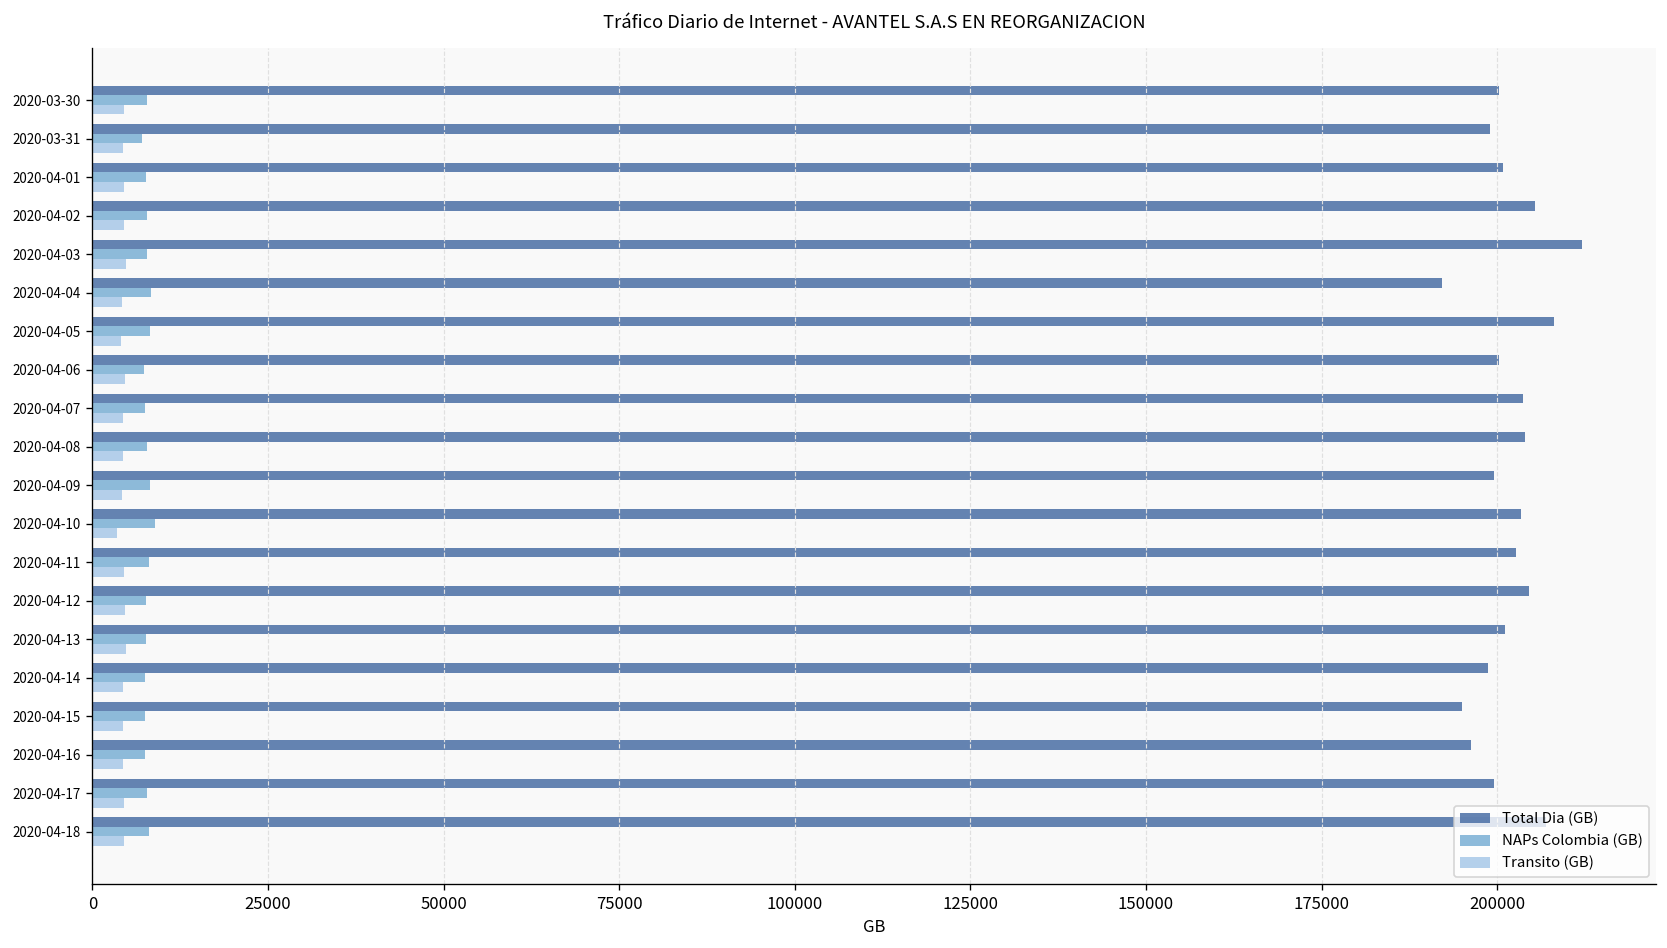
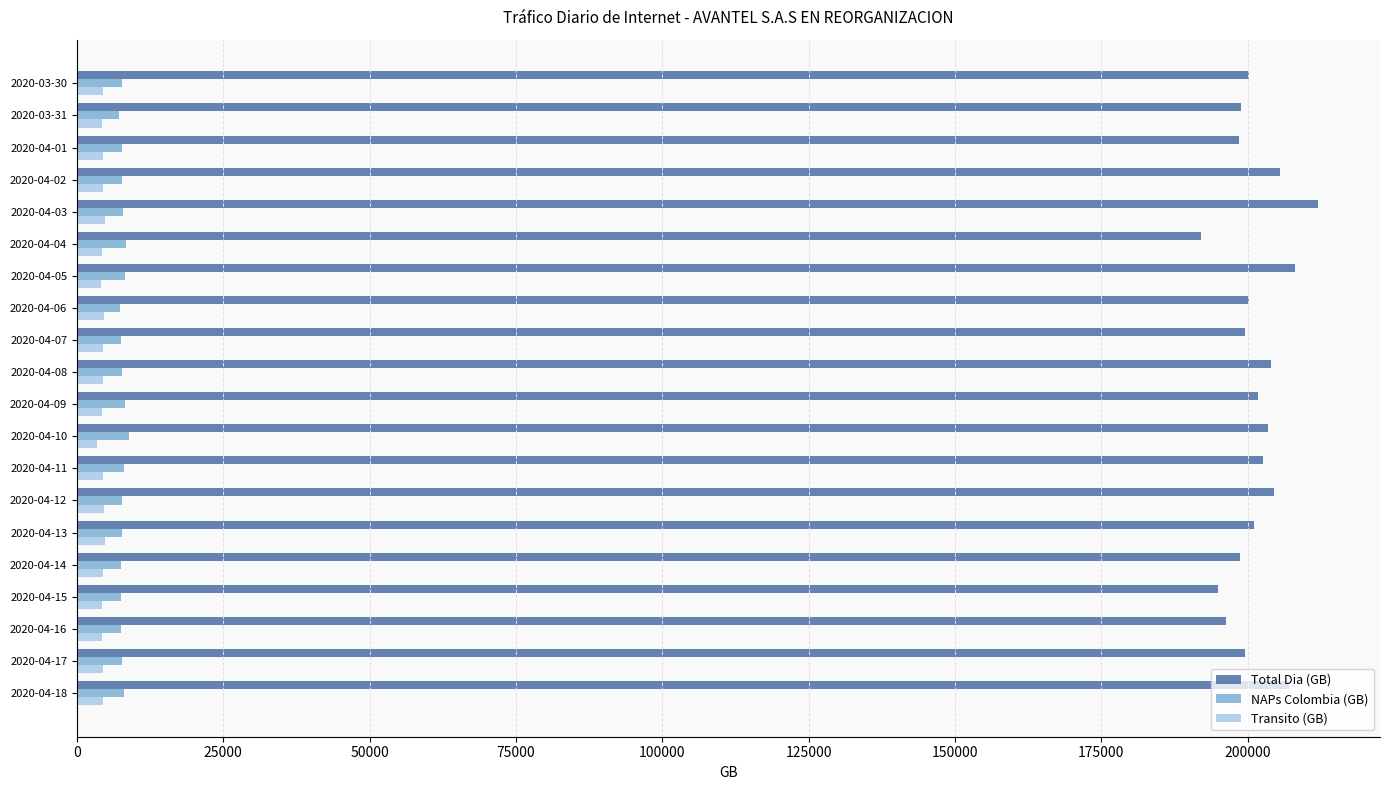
  {
    "Total Dia (GB)": {
      "2020-03-30": 200000,
      "2020-03-31": 199000,
-     "2020-04-01": 201000,
+     "2020-04-01": 199000,
      "2020-04-02": 205000,
      "2020-04-03": 212000,
      "2020-04-04": 192000,
      "2020-04-05": 208000,
      "2020-04-06": 200000,
-     "2020-04-07": 204000,
+     "2020-04-07": 200000,
      "2020-04-08": 204000,
-     "2020-04-09": 200000,
+     "2020-04-09": 202000,
      "2020-04-10": 203000,
      "2020-04-11": 203000,
      "2020-04-12": 205000,
      "2020-04-13": 201000,
      "2020-04-14": 199000,
      "2020-04-15": 195000,
      "2020-04-16": 196000,
      "2020-04-17": 200000
    }
  }
